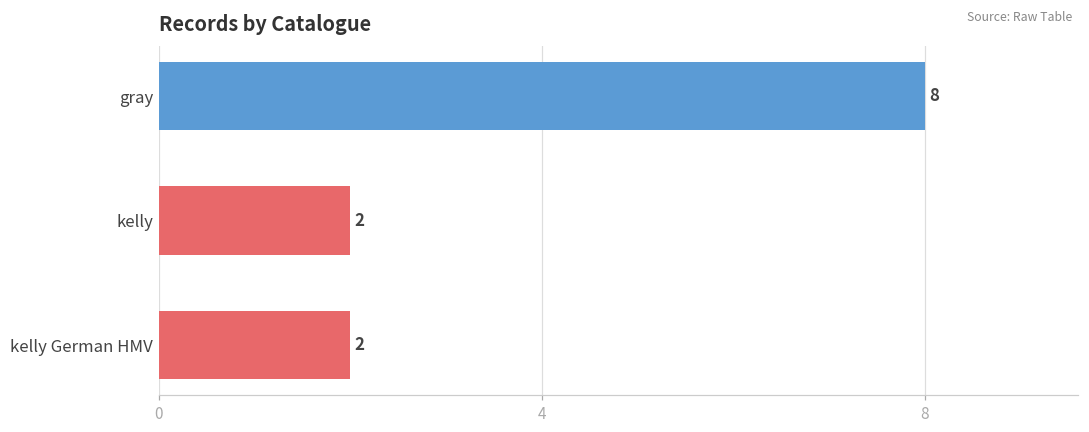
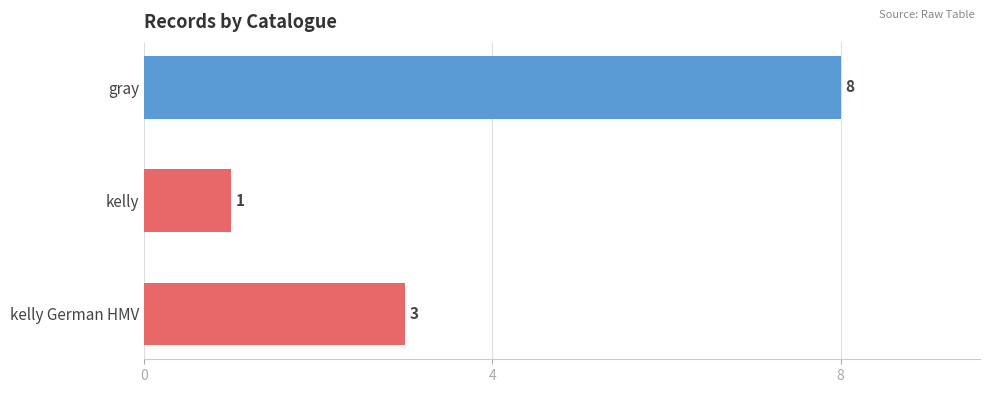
  {
    "gray": 8,
-   "kelly": 2,
-   "kelly German HMV": 2
+   "kelly": 1,
+   "kelly German HMV": 3
  }
